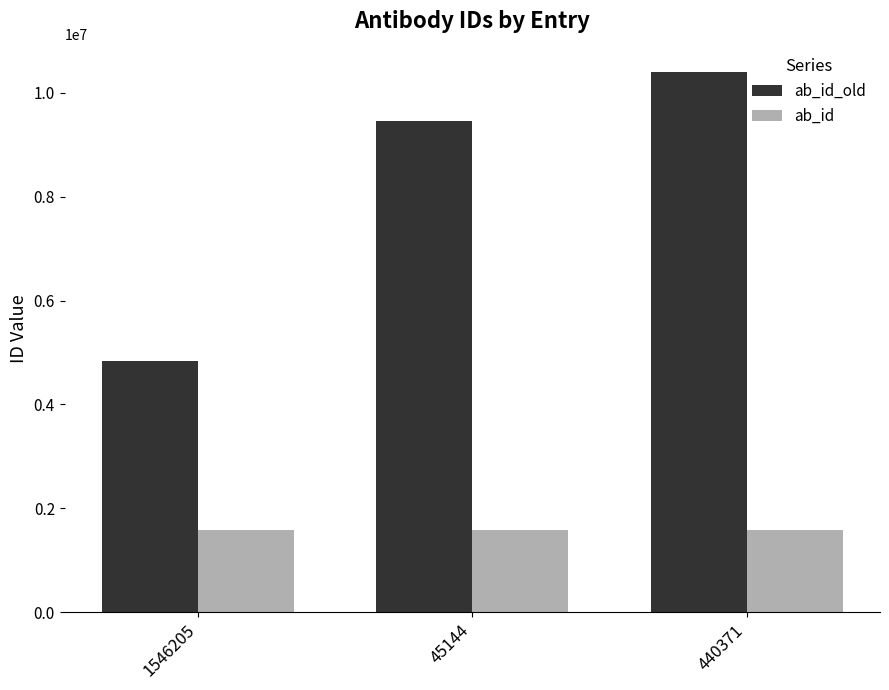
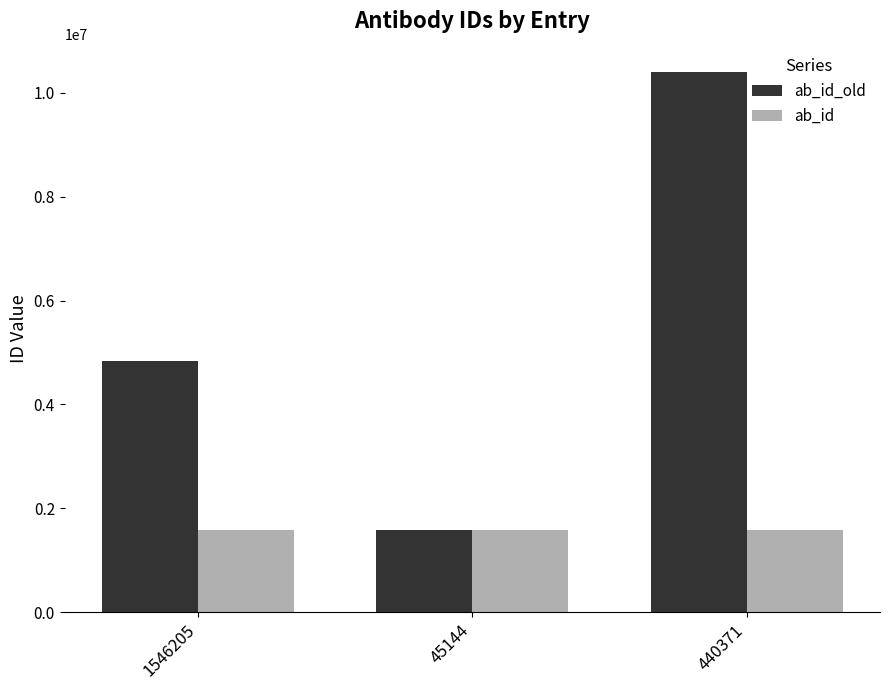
  {
    "ab_id_old": {
      "1546205": 4800000,
-     "45144": 9500000,
+     "45144": 1600000,
      "440371": 10400000
    },
    "ab_id": {
      "1546205": 1600000,
      "45144": 1600000,
      "440371": 1600000
    }
  }
